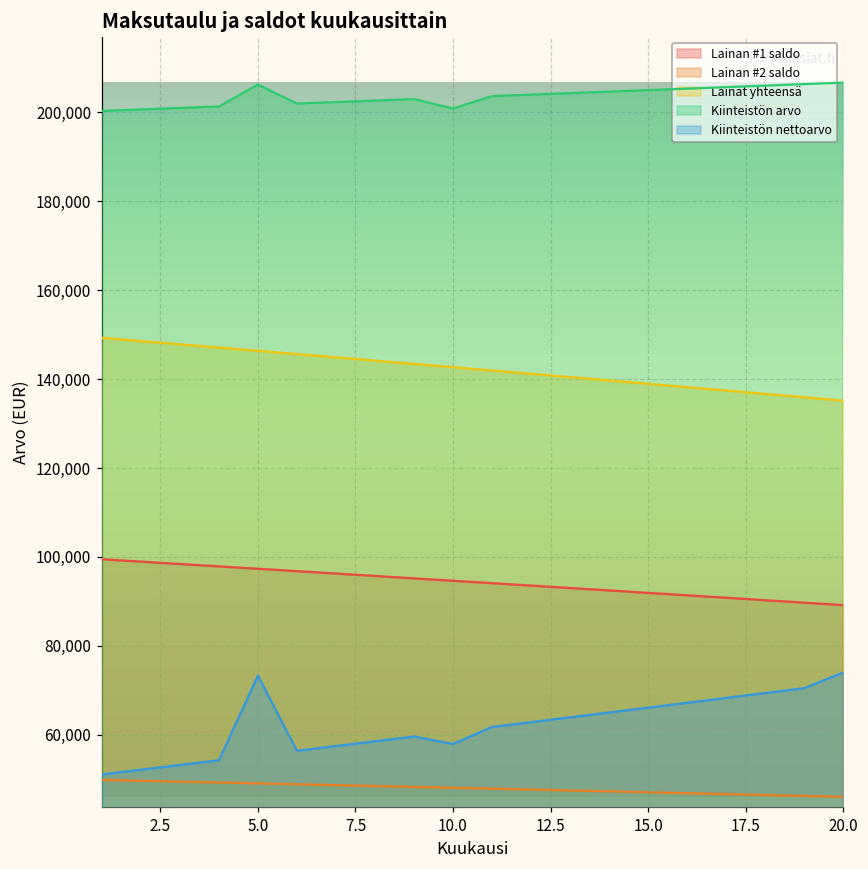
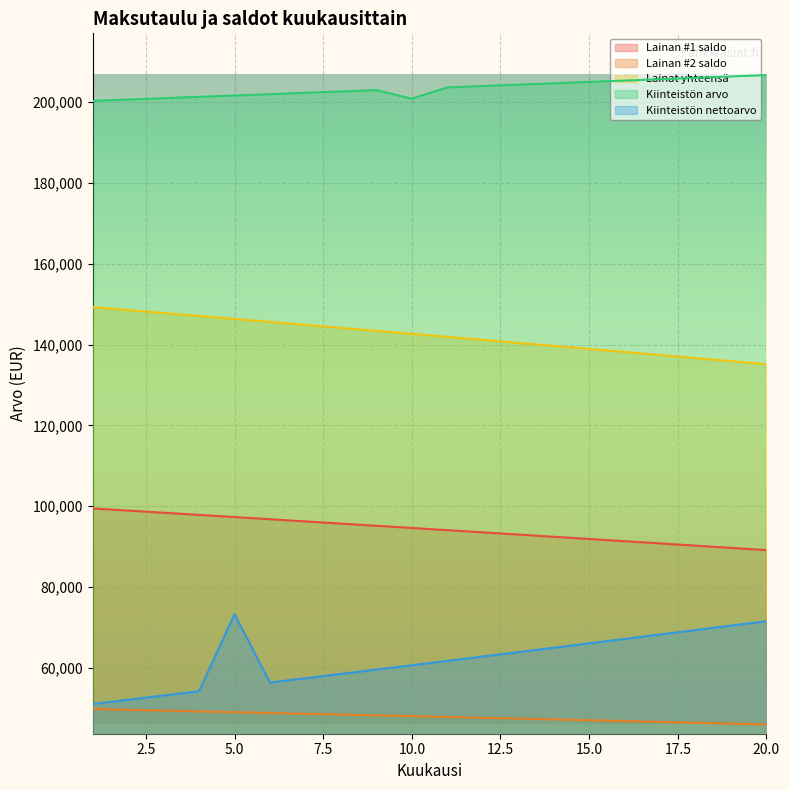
  {
    "Kiinteistön arvo": {
-     "5.0": "206,000",
+     "5.0": "202,000",
      "10.0": "201,000",
      "15.0": "205,000",
      "20.0": "207,000"
    },
    "Kiinteistön nettoarvo": {
      "5.0": "73,000",
-     "10.0": "58,000",
+     "10.0": "61,000",
      "15.0": "66,000",
-     "20.0": "74,000"
+     "20.0": "72,000"
    }
  }
